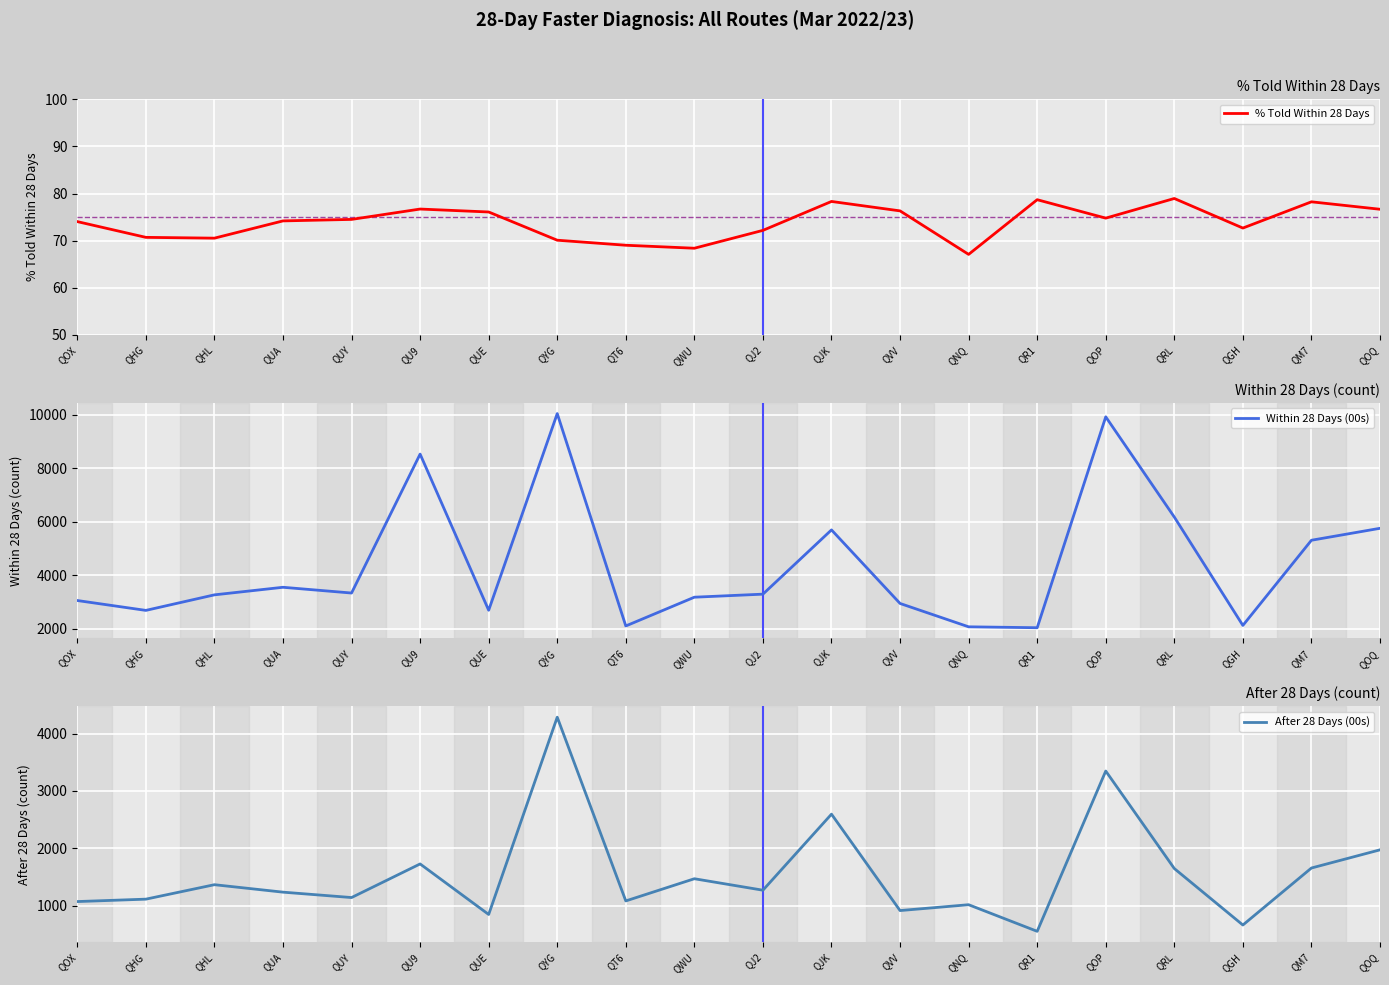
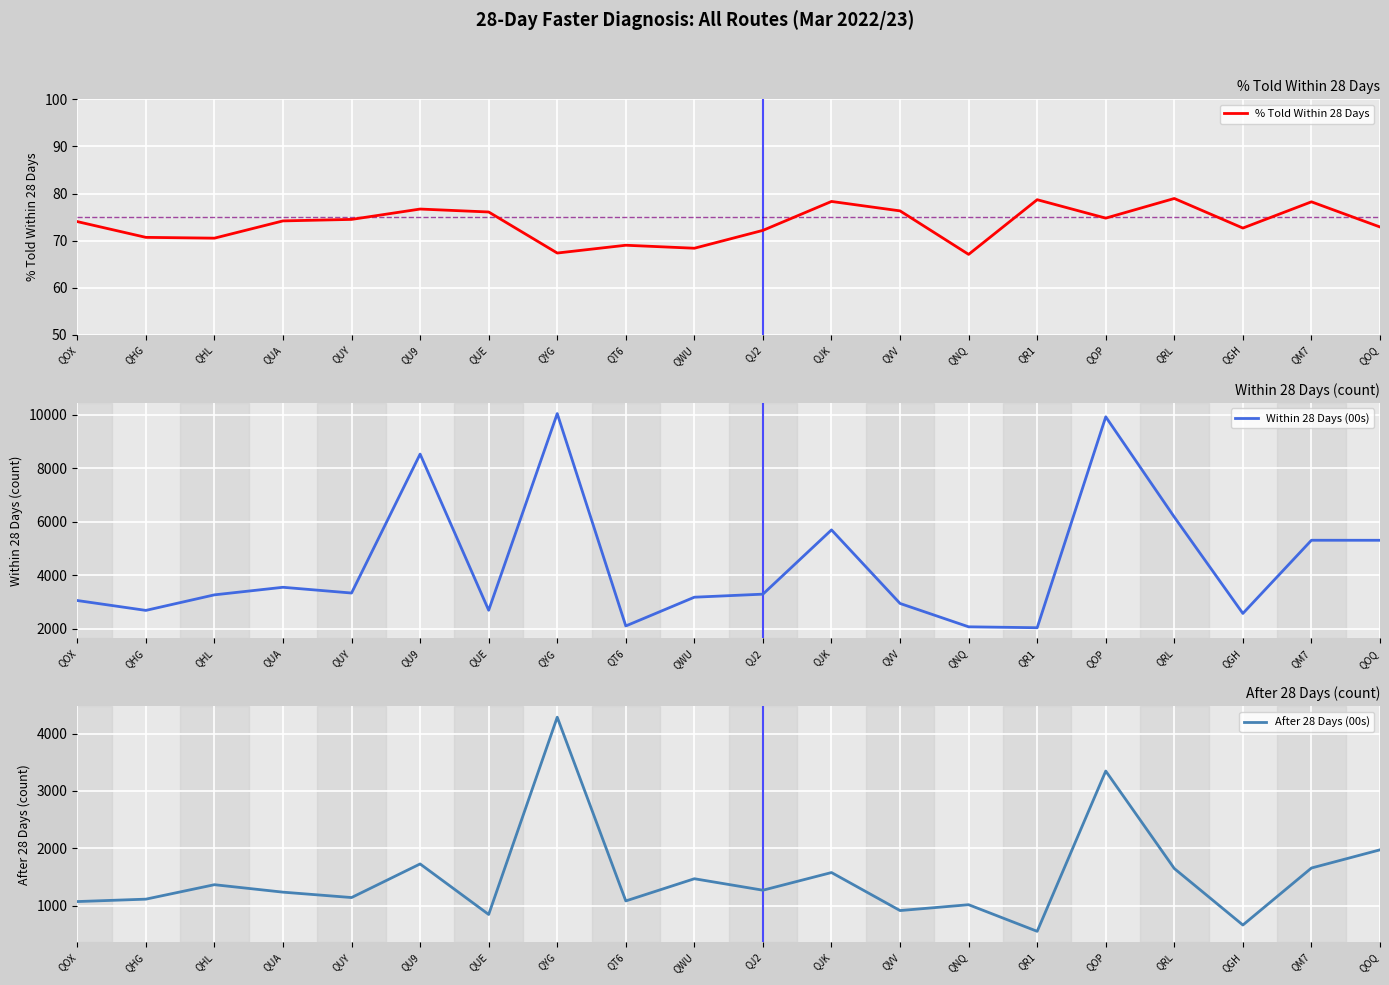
  {
    "% Told Within 28 Days": {
      "QOX": 74,
      "QHG": 71,
      "QHL": 71,
      "QUA": 74,
      "QUY": 75,
      "QU9": 77,
      "QUE": 76,
-     "QYG": 70,
+     "QYG": 67,
      "QT6": 69,
      "QWU": 68,
      "QJ2": 72,
      "QJK": 78,
      "QVV": 76,
      "QNQ": 67,
      "QR1": 79,
      "QOP": 75,
      "QRL": 79,
      "QGH": 73,
      "QM7": 78,
-     "QOQ": 77
+     "QOQ": 73
    },
    "Within 28 Days (count)": {
      "QOX": 3100,
      "QHG": 2700,
      "QHL": 3300,
      "QUA": 3500,
      "QUY": 3300,
      "QU9": 8500,
      "QUE": 2700,
      "QYG": 10000,
      "QT6": 2100,
      "QWU": 3200,
      "QJ2": 3300,
      "QJK": 5700,
      "QVV": 2900,
      "QNQ": 2100,
      "QR1": 2000,
      "QOP": 9900,
      "QRL": 6200,
-     "QGH": 2100,
+     "QGH": 2600,
      "QM7": 5300,
-     "QOQ": 5800
+     "QOQ": 5300
    },
    "After 28 Days (count)": {
      "QOX": 1100,
      "QHG": 1100,
      "QHL": 1400,
      "QUA": 1200,
      "QUY": 1100,
      "QU9": 1700,
      "QUE": 800,
      "QYG": 4300,
      "QT6": 1100,
      "QWU": 1500,
      "QJ2": 1300,
-     "QJK": 2600,
+     "QJK": 1600,
      "QVV": 900,
      "QNQ": 1000,
      "QR1": 600,
      "QOP": 3300,
      "QRL": 1600,
      "QGH": 700,
      "QM7": 1700,
      "QOQ": 2000
    }
  }
